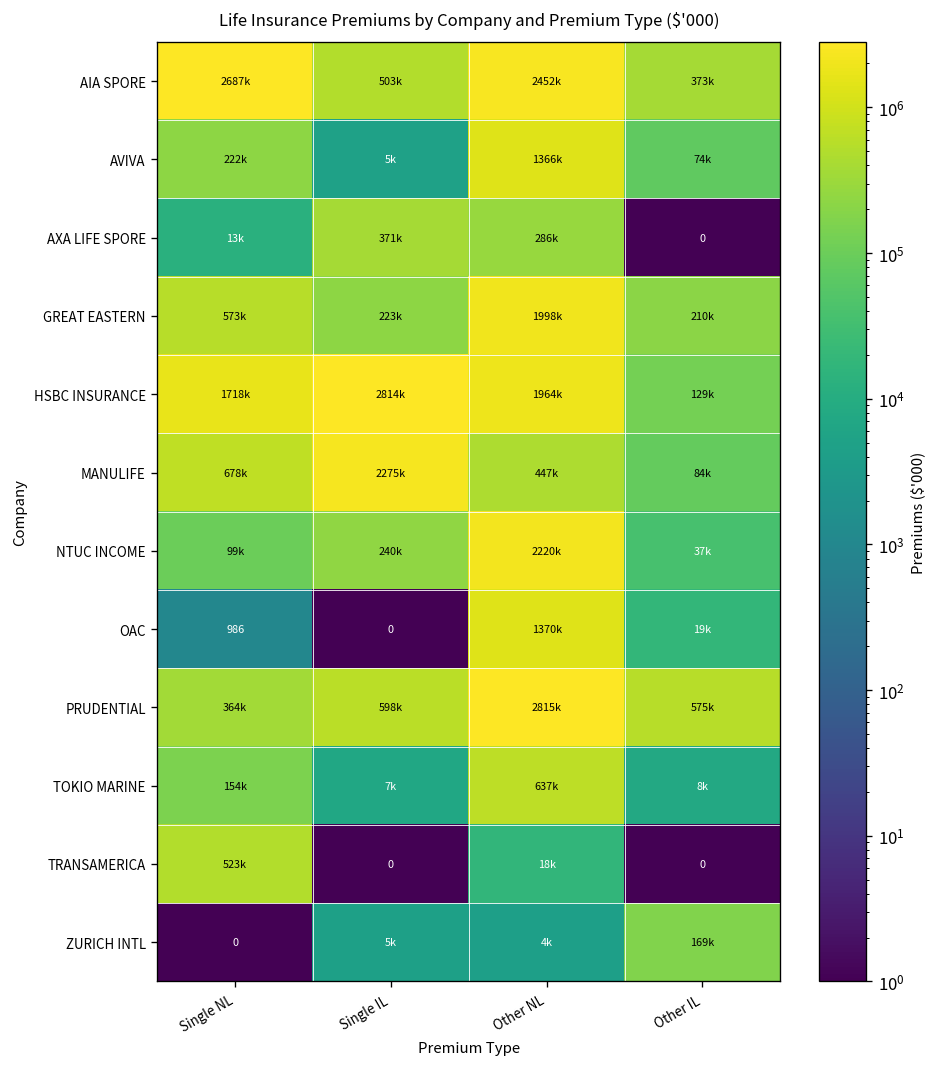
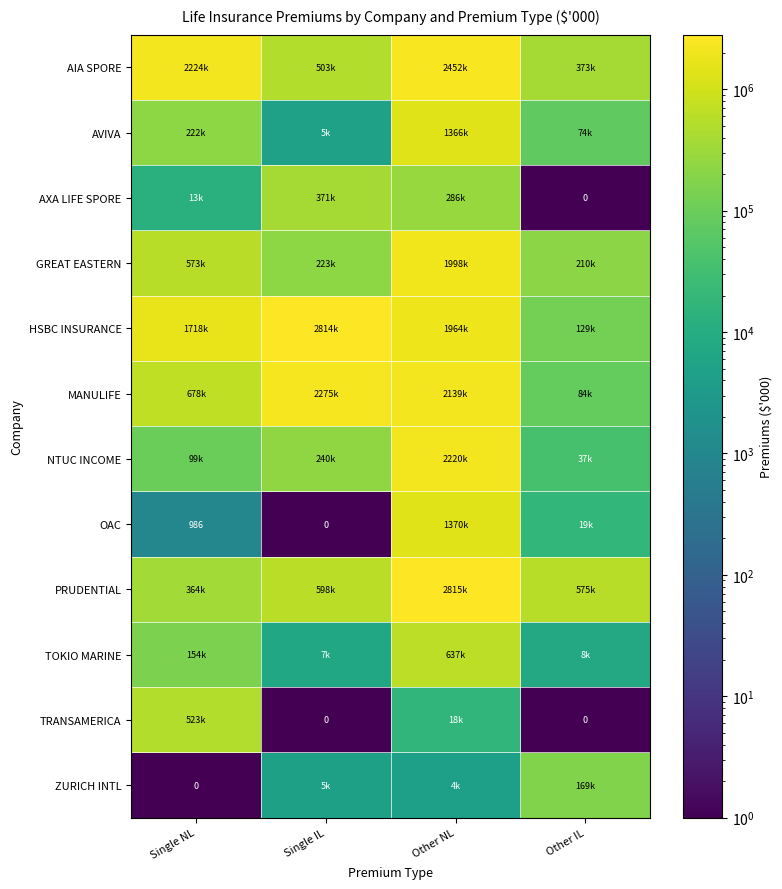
  {
    "AIA SPORE": {
-     "Single NL": "2687k",
+     "Single NL": "2224k",
      "Single IL": "503k",
      "Other NL": "2452k",
      "Other IL": "373k"
    },
    "AVIVA": {
      "Single NL": "222k",
      "Single IL": "5k",
      "Other NL": "1366k",
      "Other IL": "74k"
    },
    "AXA LIFE SPORE": {
      "Single NL": "13k",
      "Single IL": "371k",
      "Other NL": "286k",
      "Other IL": "0"
    },
    "GREAT EASTERN": {
      "Single NL": "573k",
      "Single IL": "223k",
      "Other NL": "1998k",
      "Other IL": "210k"
    },
    "HSBC INSURANCE": {
      "Single NL": "1718k",
      "Single IL": "2814k",
      "Other NL": "1964k",
      "Other IL": "129k"
    },
    "MANULIFE": {
      "Single NL": "678k",
      "Single IL": "2275k",
-     "Other NL": "447k",
+     "Other NL": "2139k",
      "Other IL": "84k"
    },
    "NTUC INCOME": {
      "Single NL": "99k",
      "Single IL": "240k",
      "Other NL": "2220k",
      "Other IL": "37k"
    },
    "OAC": {
      "Single NL": "986",
      "Single IL": "0",
      "Other NL": "1370k",
      "Other IL": "19k"
    },
    "PRUDENTIAL": {
      "Single NL": "364k",
      "Single IL": "598k",
      "Other NL": "2815k",
      "Other IL": "575k"
    },
    "TOKIO MARINE": {
      "Single NL": "154k",
      "Single IL": "7k",
      "Other NL": "637k",
      "Other IL": "8k"
    },
    "TRANSAMERICA": {
      "Single NL": "523k",
      "Single IL": "0",
      "Other NL": "18k",
      "Other IL": "0"
    },
    "ZURICH INTL": {
      "Single NL": "0",
      "Single IL": "5k",
      "Other NL": "4k",
      "Other IL": "169k"
    }
  }
